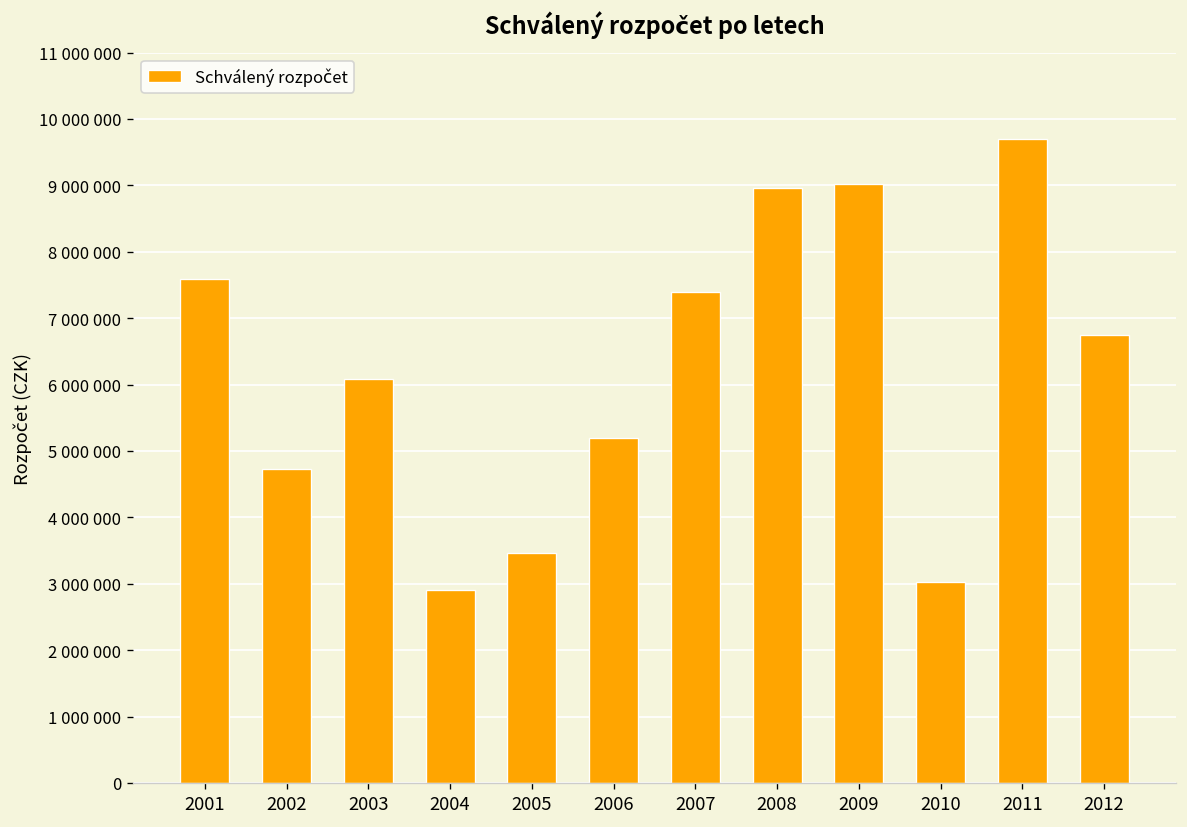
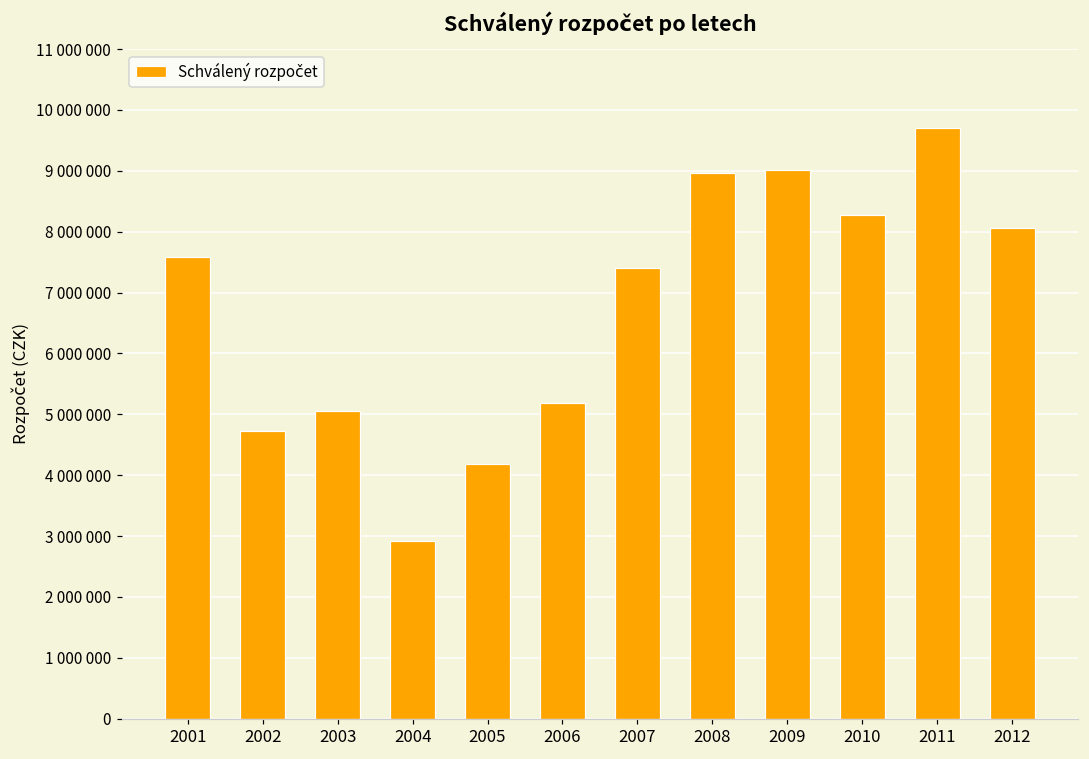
  {
    "2001": 7600000,
    "2002": 4700000,
-   "2003": 6100000,
+   "2003": 5000000,
    "2004": 2900000,
-   "2005": 3500000,
+   "2005": 4200000,
    "2006": 5200000,
    "2007": 7400000,
    "2008": 9000000,
    "2009": 9000000,
-   "2010": 3000000,
+   "2010": 8300000,
    "2011": 9700000,
-   "2012": 6800000
+   "2012": 8100000
  }
